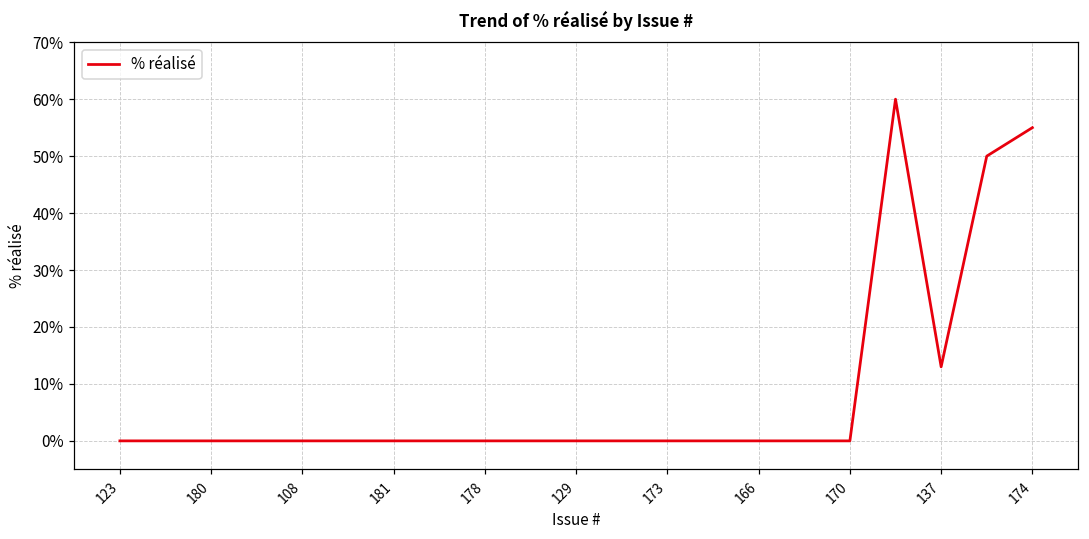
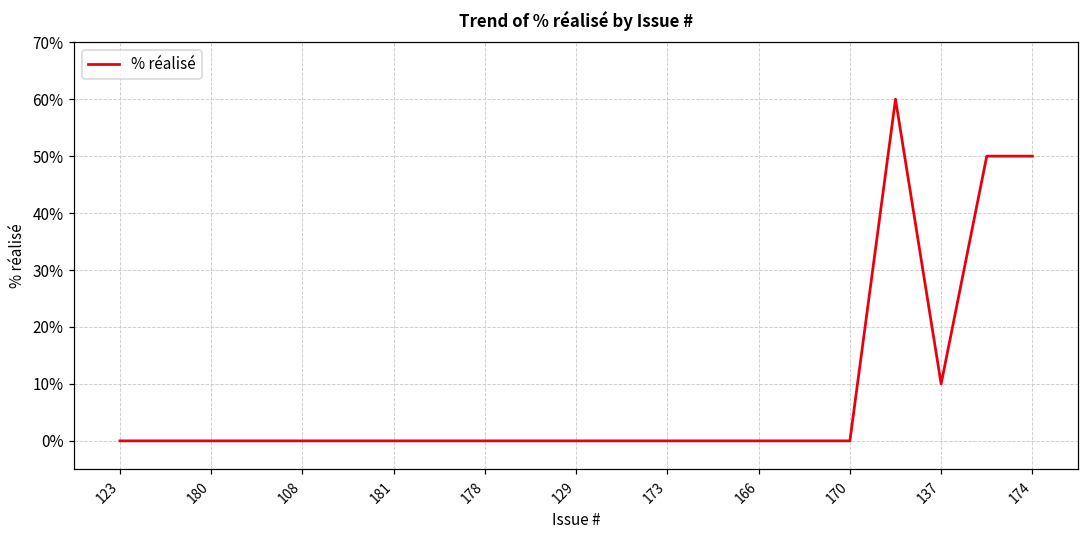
  {
    "123": "0%",
    "180": "0%",
    "108": "0%",
    "181": "0%",
    "178": "0%",
    "129": "0%",
    "173": "0%",
    "166": "0%",
    "170": "0%",
-   "137": "13%",
-   "174": "55%"
+   "137": "10%",
+   "174": "50%"
  }
